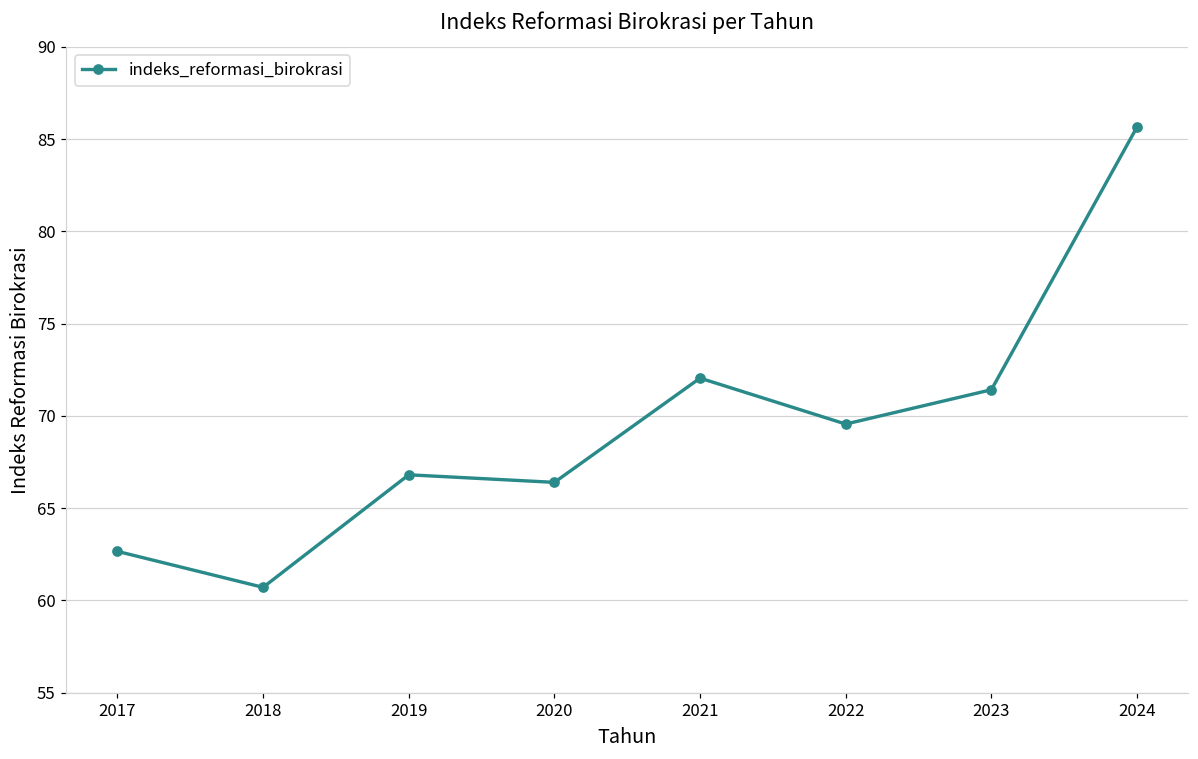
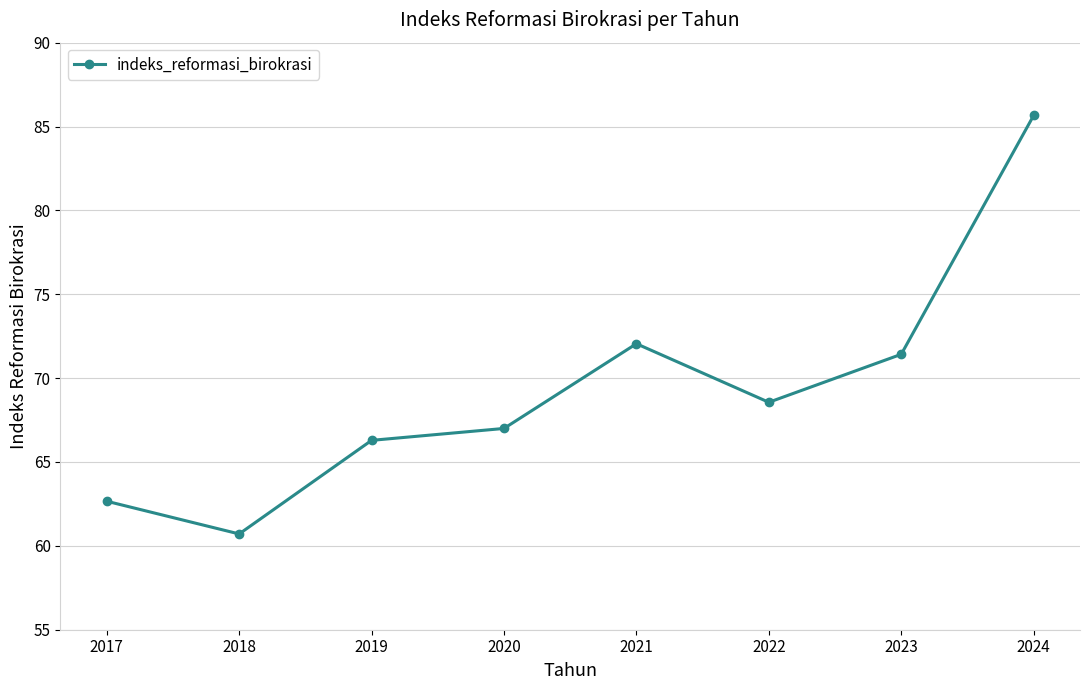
  {
    "2017": 62.7,
    "2018": 60.7,
-   "2019": 66.8,
-   "2020": 66.4,
+   "2019": 66.3,
+   "2020": 67.0,
    "2021": 72.1,
-   "2022": 69.6,
+   "2022": 68.6,
    "2023": 71.4,
    "2024": 85.7
  }
